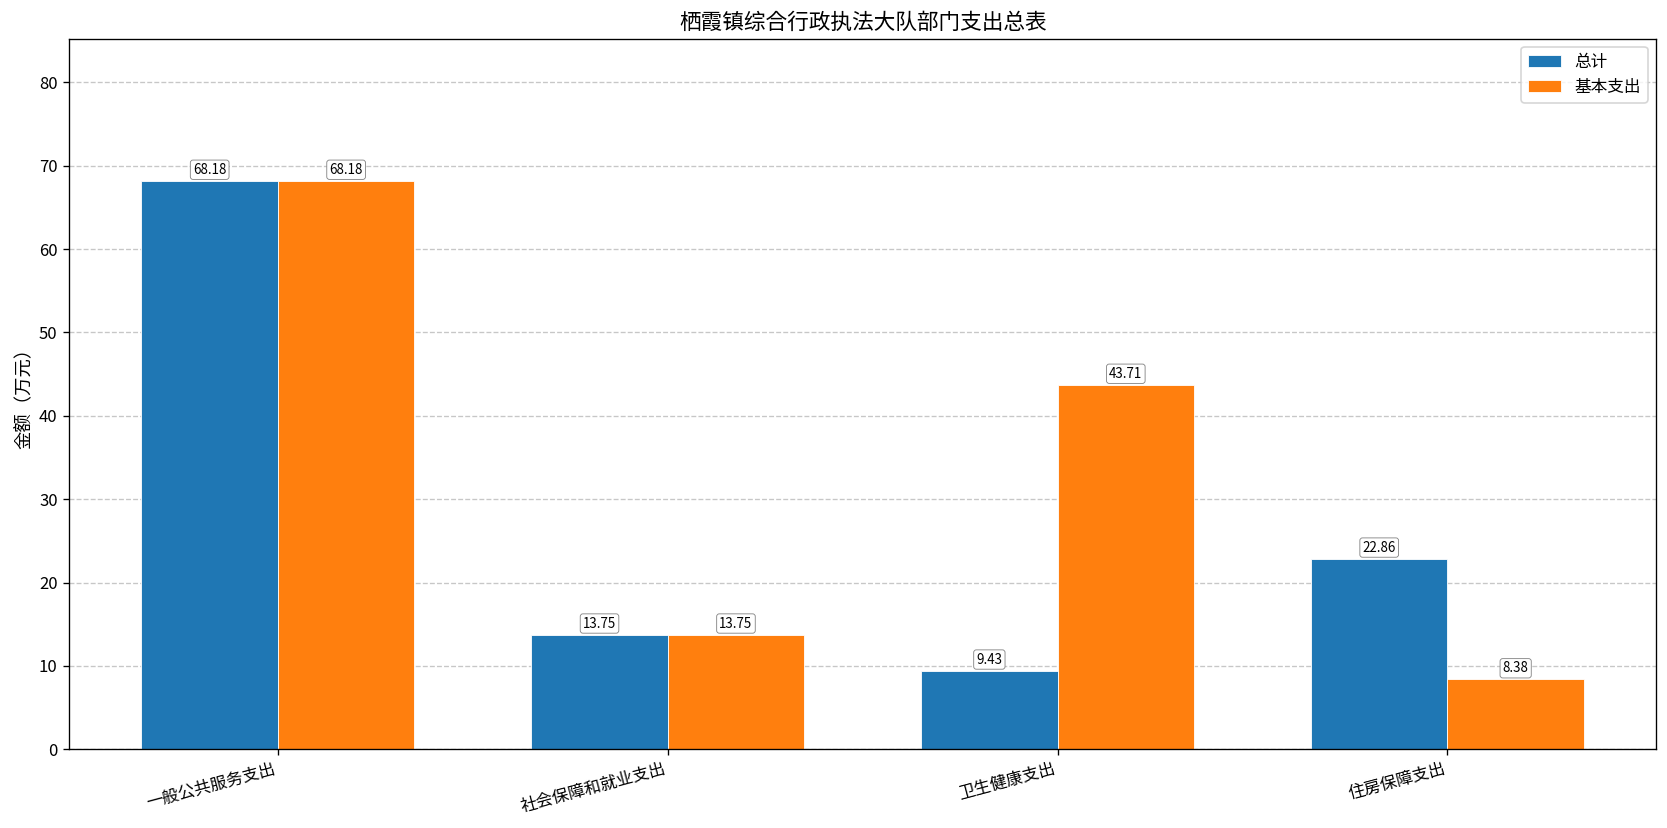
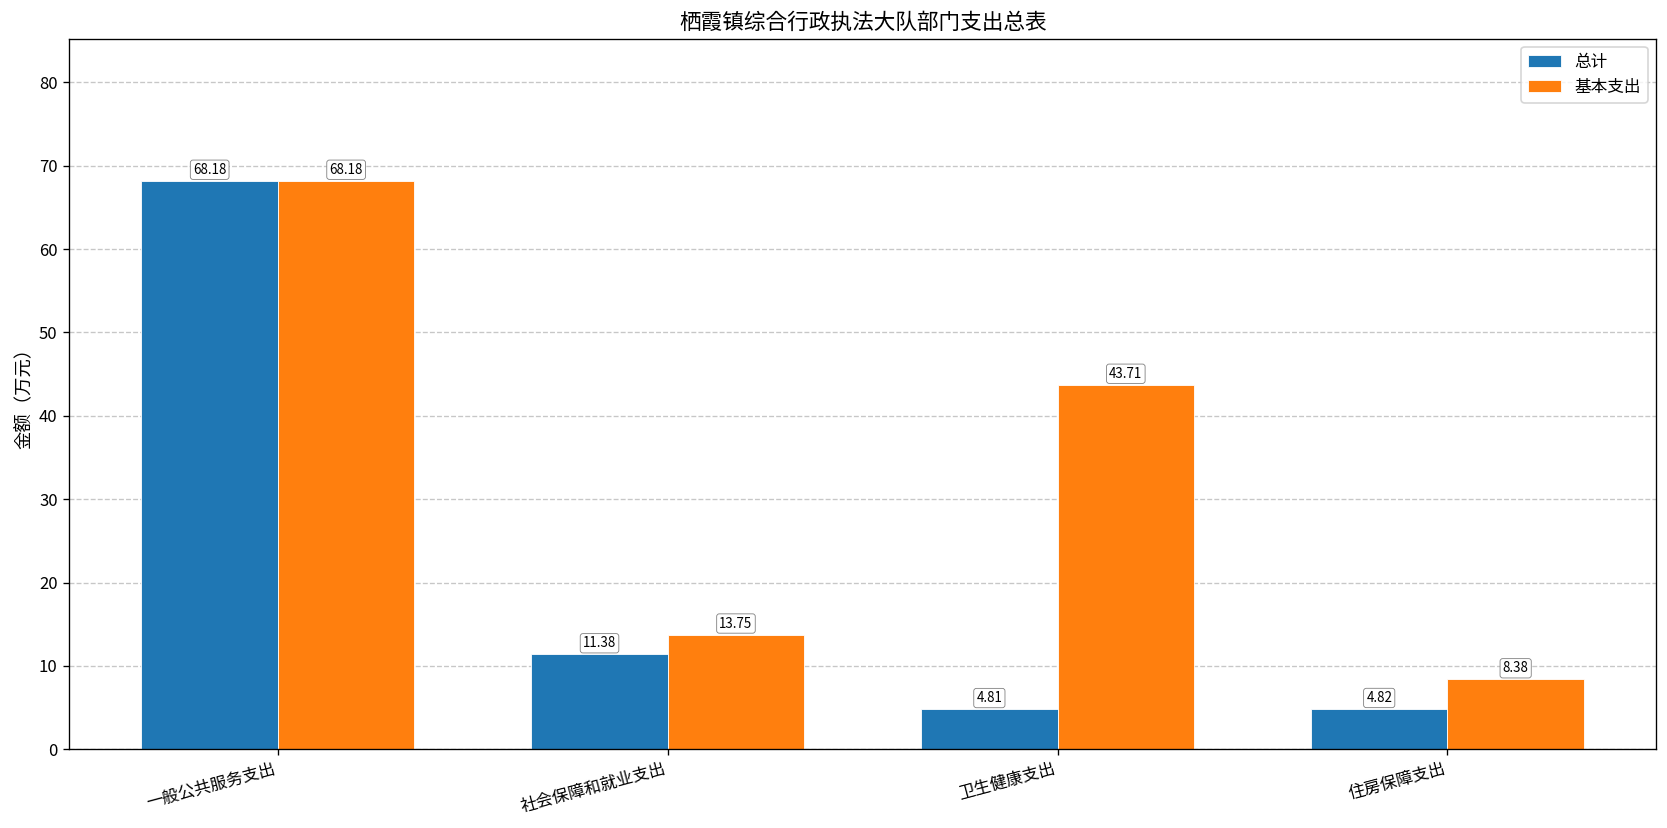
  {
    "总计": {
-     "社会保障和就业支出": 13.75,
-     "卫生健康支出": 9.43,
-     "住房保障支出": 22.86
+     "社会保障和就业支出": 11.38,
+     "卫生健康支出": 4.81,
+     "住房保障支出": 4.82
    }
  }
